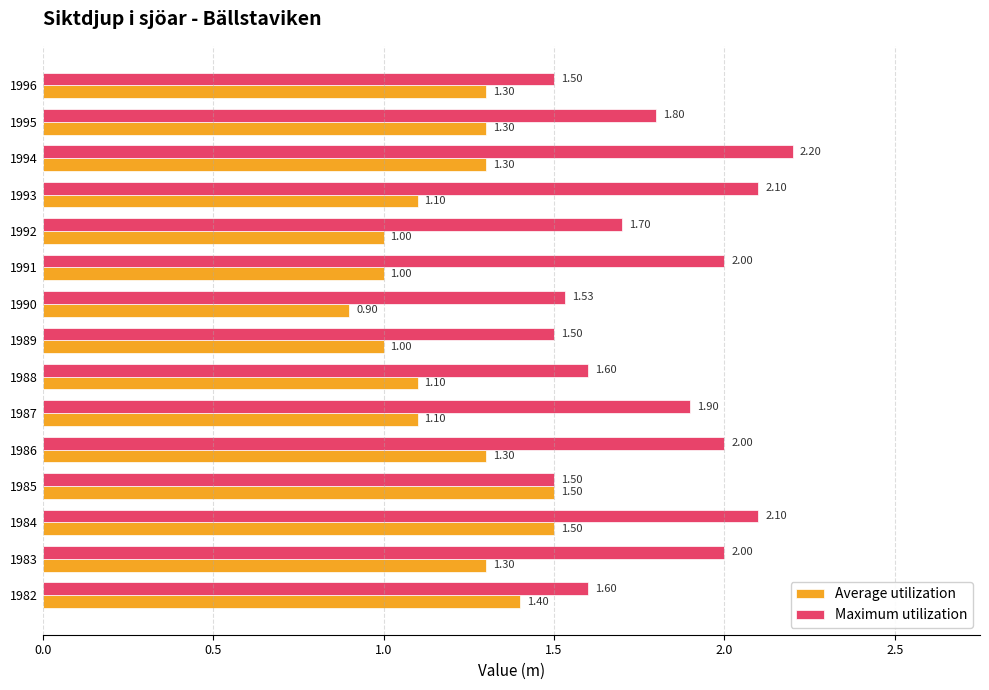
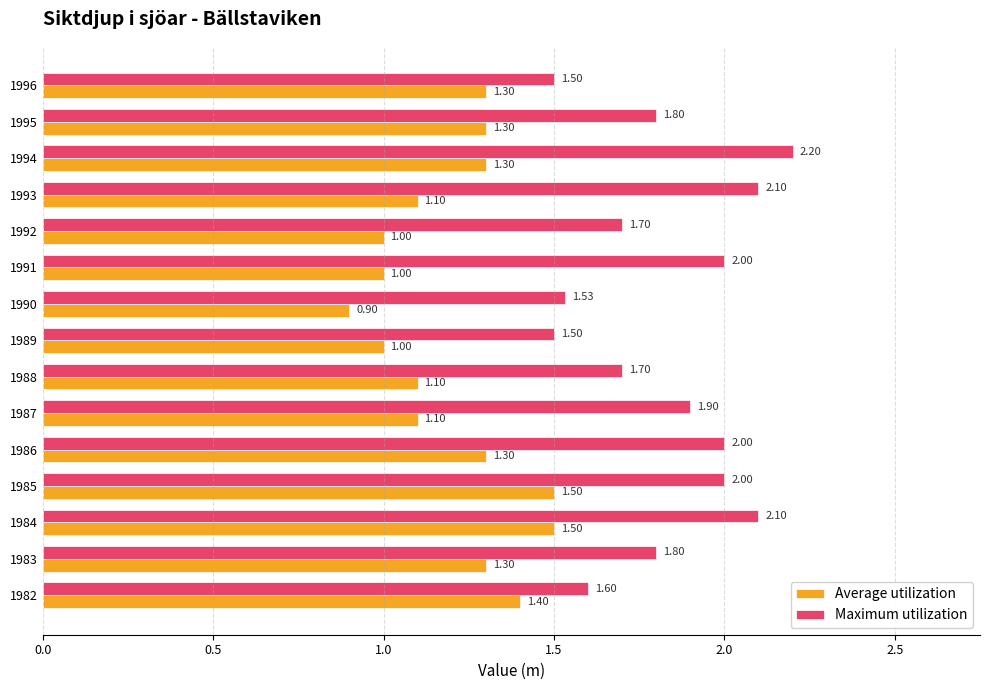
  {
    "Average utilization": {
      "1996": 1.30,
      "1995": 1.30,
      "1994": 1.30,
      "1993": 1.10,
      "1992": 1.00,
      "1991": 1.00,
      "1990": 0.90,
      "1989": 1.00,
      "1988": 1.10,
      "1987": 1.10,
      "1986": 1.30,
      "1985": 1.50,
      "1984": 1.50,
      "1983": 1.30,
      "1982": 1.40
    },
    "Maximum utilization": {
      "1996": 1.50,
      "1995": 1.80,
      "1994": 2.20,
      "1993": 2.10,
      "1992": 1.70,
      "1991": 2.00,
      "1990": 1.53,
      "1989": 1.50,
-     "1988": 1.60,
+     "1988": 1.70,
      "1987": 1.90,
      "1986": 2.00,
-     "1985": 1.50,
+     "1985": 2.00,
      "1984": 2.10,
-     "1983": 2.00,
+     "1983": 1.80,
      "1982": 1.60
    }
  }
